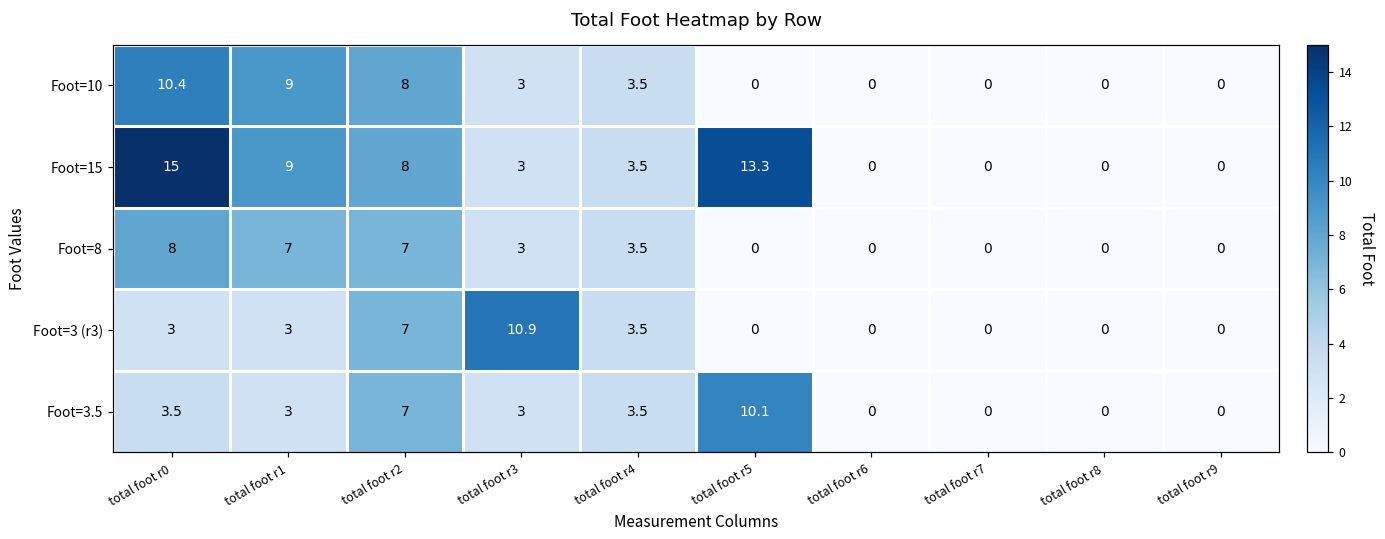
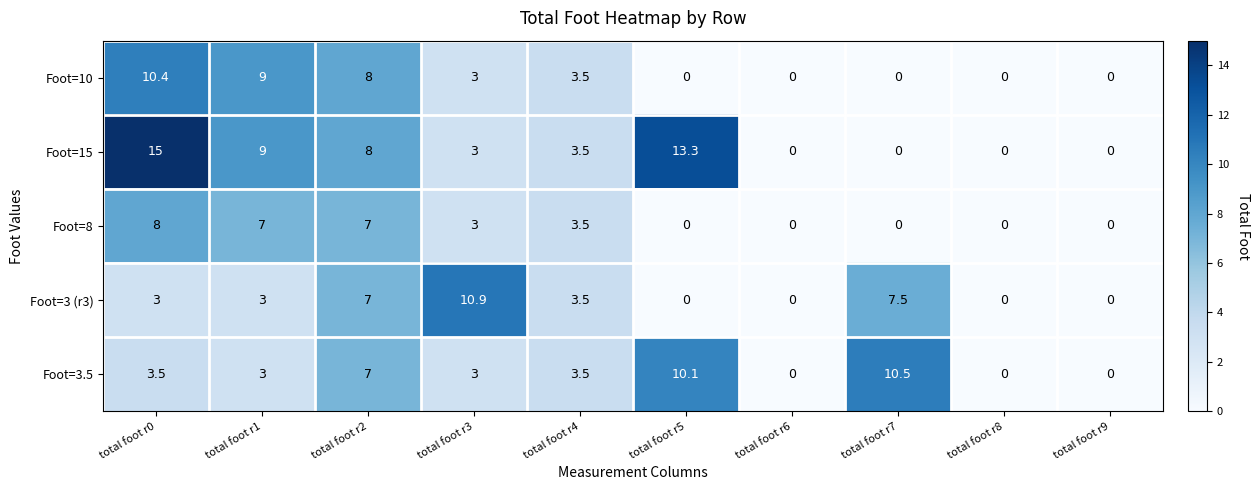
  {
    "Foot=10": {
      "total foot r0": 10.4,
      "total foot r1": 9,
      "total foot r2": 8,
      "total foot r3": 3,
      "total foot r4": 3.5,
      "total foot r5": 0,
      "total foot r6": 0,
      "total foot r7": 0,
      "total foot r8": 0,
      "total foot r9": 0
    },
    "Foot=15": {
      "total foot r0": 15,
      "total foot r1": 9,
      "total foot r2": 8,
      "total foot r3": 3,
      "total foot r4": 3.5,
      "total foot r5": 13.3,
      "total foot r6": 0,
      "total foot r7": 0,
      "total foot r8": 0,
      "total foot r9": 0
    },
    "Foot=8": {
      "total foot r0": 8,
      "total foot r1": 7,
      "total foot r2": 7,
      "total foot r3": 3,
      "total foot r4": 3.5,
      "total foot r5": 0,
      "total foot r6": 0,
      "total foot r7": 0,
      "total foot r8": 0,
      "total foot r9": 0
    },
    "Foot=3 (r3)": {
      "total foot r0": 3,
      "total foot r1": 3,
      "total foot r2": 7,
      "total foot r3": 10.9,
      "total foot r4": 3.5,
      "total foot r5": 0,
      "total foot r6": 0,
-     "total foot r7": 0,
+     "total foot r7": 7.5,
      "total foot r8": 0,
      "total foot r9": 0
    },
    "Foot=3.5": {
      "total foot r0": 3.5,
      "total foot r1": 3,
      "total foot r2": 7,
      "total foot r3": 3,
      "total foot r4": 3.5,
      "total foot r5": 10.1,
      "total foot r6": 0,
-     "total foot r7": 0,
+     "total foot r7": 10.5,
      "total foot r8": 0,
      "total foot r9": 0
    }
  }
